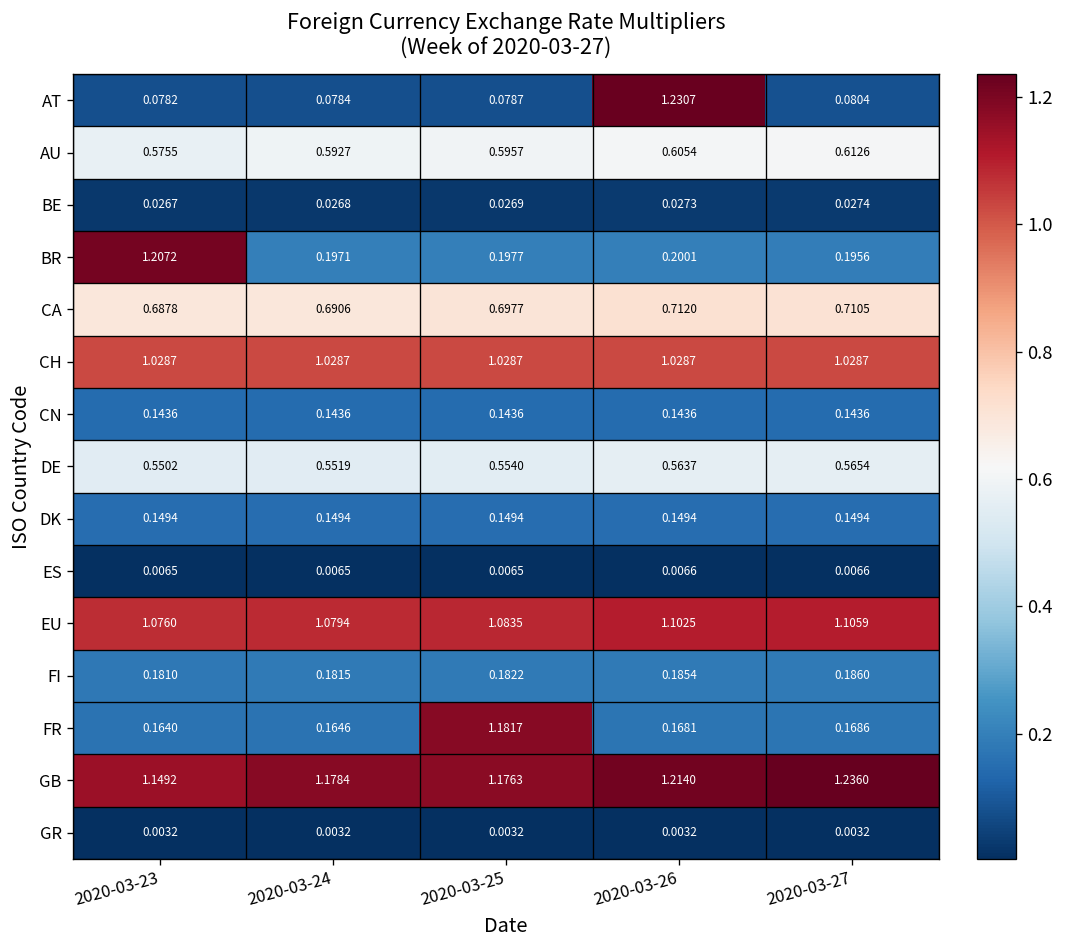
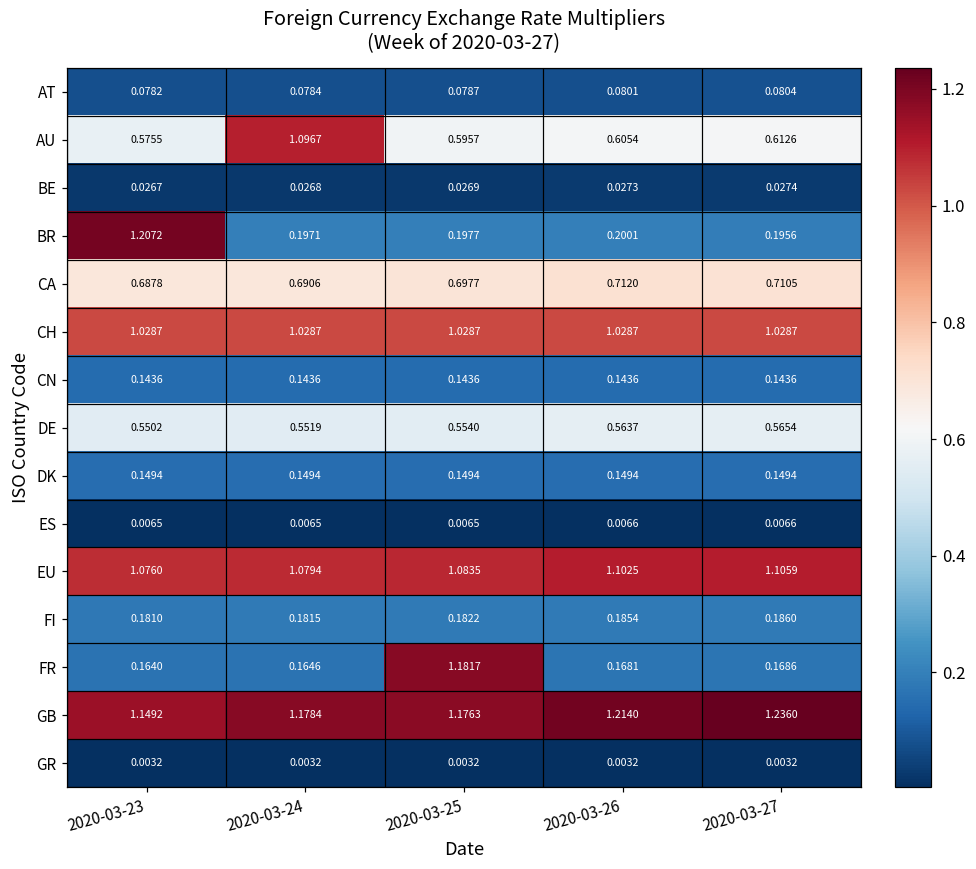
  {
    "AT": {
      "2020-03-23": 0.0782,
      "2020-03-24": 0.0784,
      "2020-03-25": 0.0787,
-     "2020-03-26": 1.2307,
+     "2020-03-26": 0.0801,
      "2020-03-27": 0.0804
    },
    "AU": {
      "2020-03-23": 0.5755,
-     "2020-03-24": 0.5927,
+     "2020-03-24": 1.0967,
      "2020-03-25": 0.5957,
      "2020-03-26": 0.6054,
      "2020-03-27": 0.6126
    },
    "BE": {
      "2020-03-23": 0.0267,
      "2020-03-24": 0.0268,
      "2020-03-25": 0.0269,
      "2020-03-26": 0.0273,
      "2020-03-27": 0.0274
    },
    "BR": {
      "2020-03-23": 1.2072,
      "2020-03-24": 0.1971,
      "2020-03-25": 0.1977,
      "2020-03-26": 0.2001,
      "2020-03-27": 0.1956
    },
    "CA": {
      "2020-03-23": 0.6878,
      "2020-03-24": 0.6906,
      "2020-03-25": 0.6977,
      "2020-03-26": 0.7120,
      "2020-03-27": 0.7105
    },
    "CH": {
      "2020-03-23": 1.0287,
      "2020-03-24": 1.0287,
      "2020-03-25": 1.0287,
      "2020-03-26": 1.0287,
      "2020-03-27": 1.0287
    },
    "CN": {
      "2020-03-23": 0.1436,
      "2020-03-24": 0.1436,
      "2020-03-25": 0.1436,
      "2020-03-26": 0.1436,
      "2020-03-27": 0.1436
    },
    "DE": {
      "2020-03-23": 0.5502,
      "2020-03-24": 0.5519,
      "2020-03-25": 0.5540,
      "2020-03-26": 0.5637,
      "2020-03-27": 0.5654
    },
    "DK": {
      "2020-03-23": 0.1494,
      "2020-03-24": 0.1494,
      "2020-03-25": 0.1494,
      "2020-03-26": 0.1494,
      "2020-03-27": 0.1494
    },
    "ES": {
      "2020-03-23": 0.0065,
      "2020-03-24": 0.0065,
      "2020-03-25": 0.0065,
      "2020-03-26": 0.0066,
      "2020-03-27": 0.0066
    },
    "EU": {
      "2020-03-23": 1.0760,
      "2020-03-24": 1.0794,
      "2020-03-25": 1.0835,
      "2020-03-26": 1.1025,
      "2020-03-27": 1.1059
    },
    "FI": {
      "2020-03-23": 0.1810,
      "2020-03-24": 0.1815,
      "2020-03-25": 0.1822,
      "2020-03-26": 0.1854,
      "2020-03-27": 0.1860
    },
    "FR": {
      "2020-03-23": 0.1640,
      "2020-03-24": 0.1646,
      "2020-03-25": 1.1817,
      "2020-03-26": 0.1681,
      "2020-03-27": 0.1686
    },
    "GB": {
      "2020-03-23": 1.1492,
      "2020-03-24": 1.1784,
      "2020-03-25": 1.1763,
      "2020-03-26": 1.2140,
      "2020-03-27": 1.2360
    },
    "GR": {
      "2020-03-23": 0.0032,
      "2020-03-24": 0.0032,
      "2020-03-25": 0.0032,
      "2020-03-26": 0.0032,
      "2020-03-27": 0.0032
    }
  }
